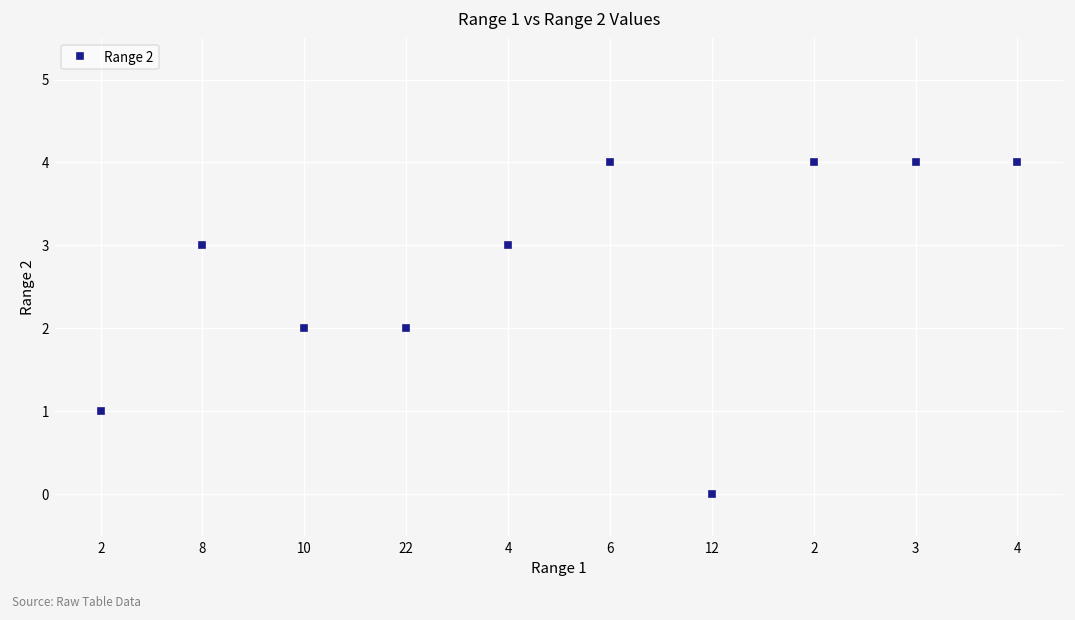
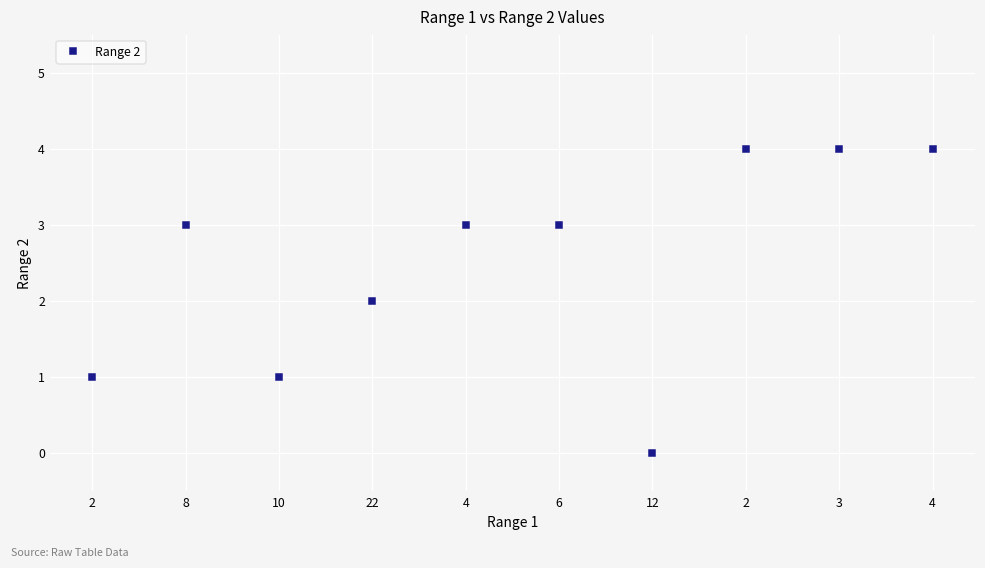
  {
    "8": 3,
-   "10": 2,
+   "10": 1,
    "22": 2,
-   "6": 4,
+   "6": 3,
    "12": 0,
    "3": 4
  }
